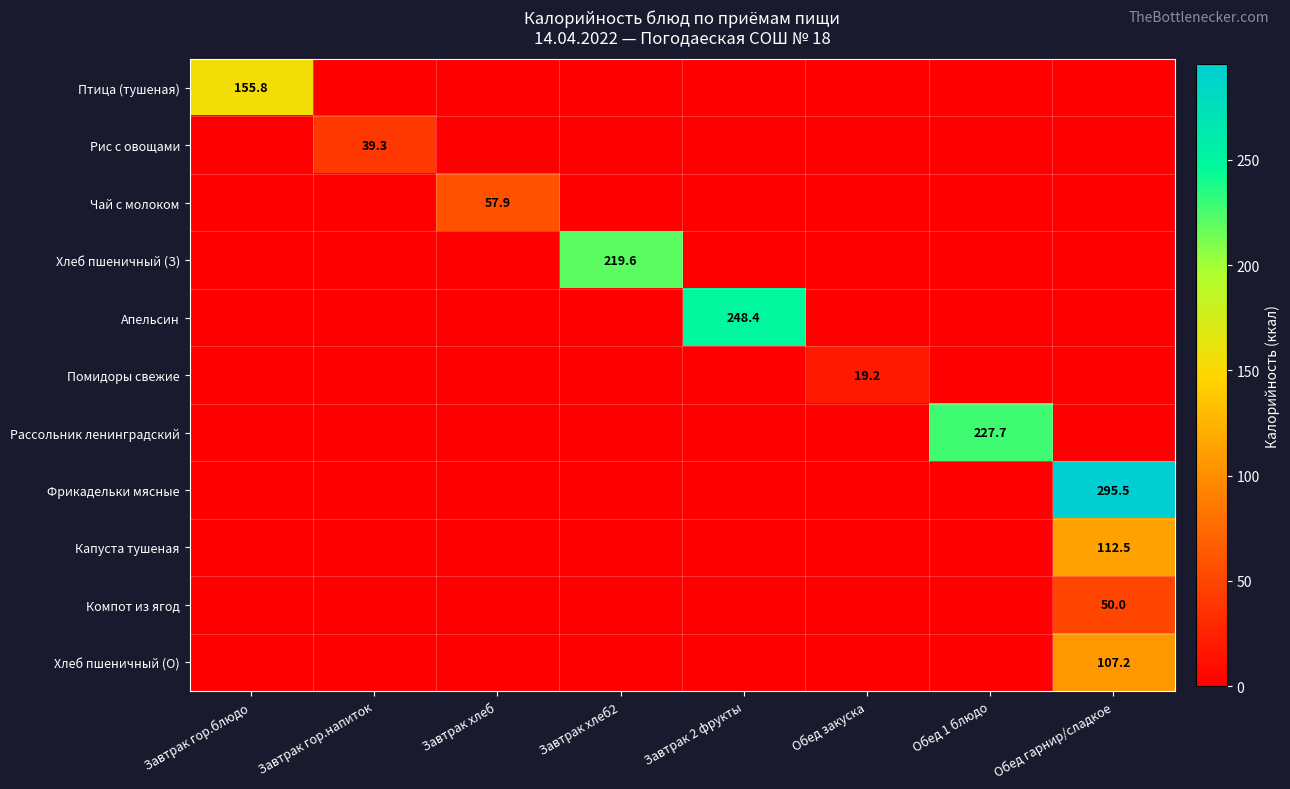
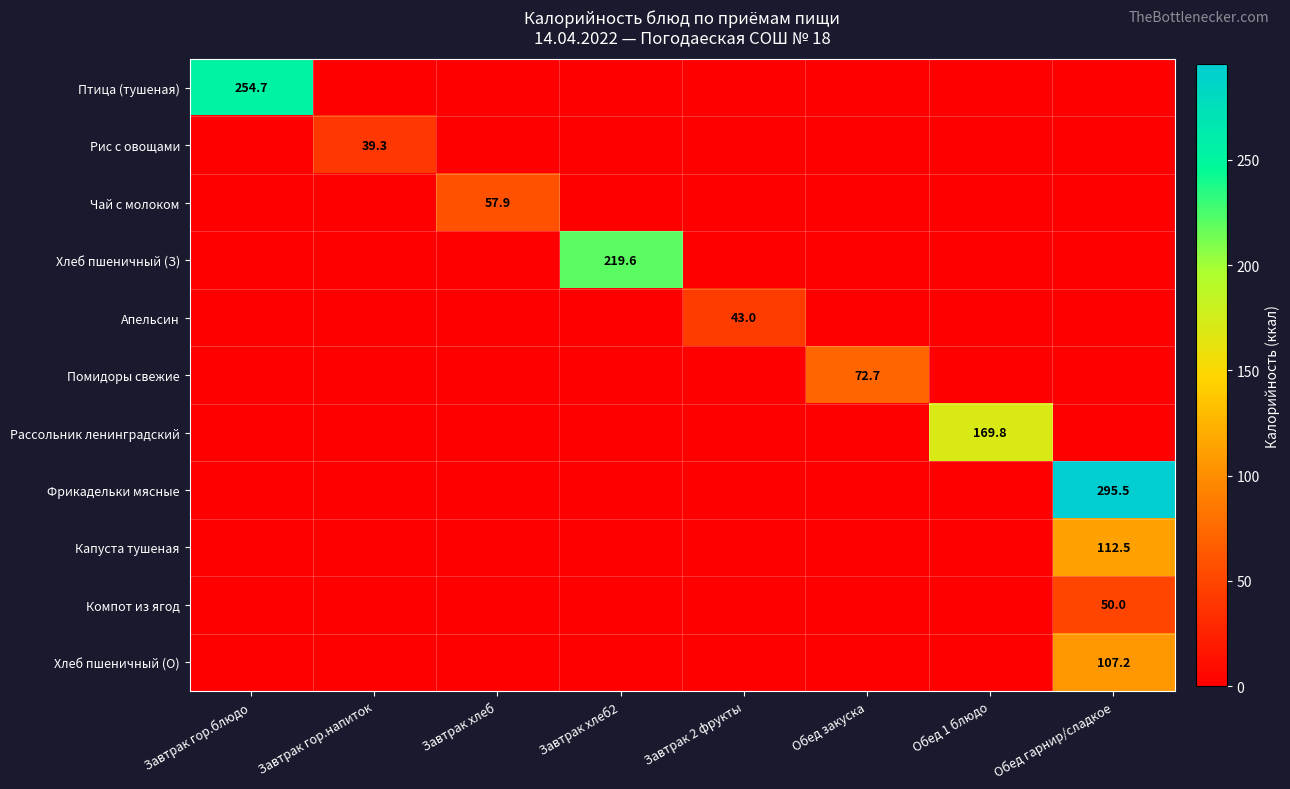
  {
    "Птица (тушеная)": {
-     "Завтрак гор.блюдо": 155.8
+     "Завтрак гор.блюдо": 254.7
    },
    "Рис с овощами": {
      "Завтрак гор.напиток": 39.3
    },
    "Чай с молоком": {
      "Завтрак хлеб": 57.9
    },
    "Хлеб пшеничный (З)": {
      "Завтрак хлеб2": 219.6
    },
    "Апельсин": {
-     "Завтрак 2 фрукты": 248.4
+     "Завтрак 2 фрукты": 43.0
    },
    "Помидоры свежие": {
-     "Обед закуска": 19.2
+     "Обед закуска": 72.7
    },
    "Рассольник ленинградский": {
-     "Обед 1 блюдо": 227.7
+     "Обед 1 блюдо": 169.8
    },
    "Фрикадельки мясные": {
      "Обед гарнир/сладкое": 295.5
    },
    "Капуста тушеная": {
      "Обед гарнир/сладкое": 112.5
    },
    "Компот из ягод": {
      "Обед гарнир/сладкое": 50.0
    },
    "Хлеб пшеничный (О)": {
      "Обед гарнир/сладкое": 107.2
    }
  }
